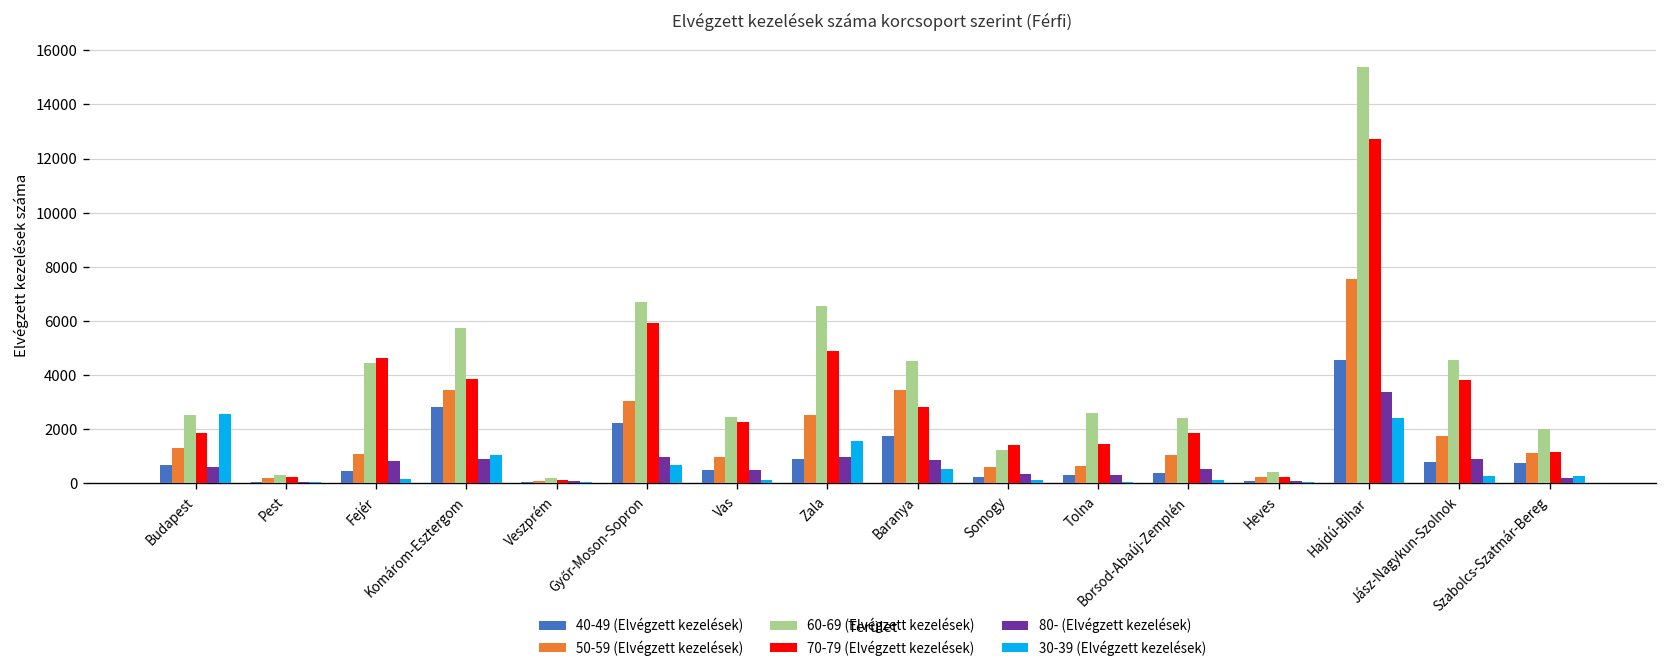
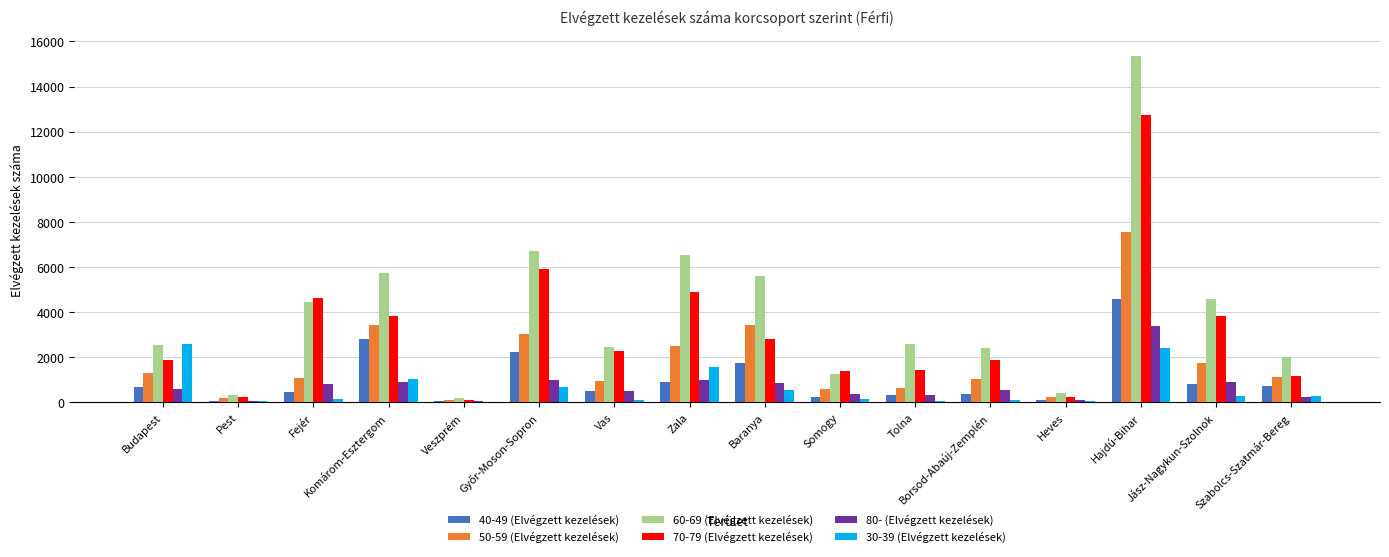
  {
    "40-49 (Elvégzett kezelések)": {
      "Budapest": 700,
      "Fejér": 500,
      "Komárom-Esztergom": 2800,
      "Győr-Moson-Sopron": 2200,
      "Vas": 500,
      "Zala": 900,
      "Baranya": 1700,
      "Somogy": 200,
      "Tolna": 300,
      "Borsod-Abaúj-Zemplén": 400,
      "Hajdú-Bihar": 4600,
      "Jász-Nagykun-Szolnok": 800,
      "Szabolcs-Szatmár-Bereg": 700
    },
    "50-59 (Elvégzett kezelések)": {
      "Budapest": 1300,
      "Pest": 200,
      "Fejér": 1100,
      "Komárom-Esztergom": 3400,
      "Győr-Moson-Sopron": 3000,
      "Vas": 1000,
      "Zala": 2500,
      "Baranya": 3400,
      "Somogy": 600,
      "Tolna": 600,
      "Borsod-Abaúj-Zemplén": 1000,
      "Heves": 200,
      "Hajdú-Bihar": 7600,
      "Jász-Nagykun-Szolnok": 1800,
      "Szabolcs-Szatmár-Bereg": 1100
    },
    "60-69 (Elvégzett kezelések)": {
      "Budapest": 2500,
      "Pest": 300,
      "Fejér": 4400,
      "Komárom-Esztergom": 5700,
      "Veszprém": 200,
      "Győr-Moson-Sopron": 6700,
      "Vas": 2400,
      "Zala": 6500,
-     "Baranya": 4500,
+     "Baranya": 5600,
      "Somogy": 1200,
      "Tolna": 2600,
      "Borsod-Abaúj-Zemplén": 2400,
      "Heves": 400,
      "Hajdú-Bihar": 15400,
      "Jász-Nagykun-Szolnok": 4600,
      "Szabolcs-Szatmár-Bereg": 2000
    },
    "70-79 (Elvégzett kezelések)": {
      "Budapest": 1900,
      "Pest": 200,
      "Fejér": 4600,
      "Komárom-Esztergom": 3800,
      "Győr-Moson-Sopron": 5900,
      "Vas": 2300,
      "Zala": 4900,
      "Baranya": 2800,
      "Somogy": 1400,
      "Tolna": 1400,
      "Borsod-Abaúj-Zemplén": 1900,
      "Heves": 200,
      "Hajdú-Bihar": 12700,
      "Jász-Nagykun-Szolnok": 3800,
      "Szabolcs-Szatmár-Bereg": 1100
    },
    "80- (Elvégzett kezelések)": {
      "Budapest": 600,
      "Fejér": 800,
      "Komárom-Esztergom": 900,
      "Győr-Moson-Sopron": 1000,
      "Vas": 500,
      "Zala": 1000,
      "Baranya": 900,
      "Somogy": 300,
      "Tolna": 300,
      "Borsod-Abaúj-Zemplén": 500,
      "Hajdú-Bihar": 3400,
      "Jász-Nagykun-Szolnok": 900,
      "Szabolcs-Szatmár-Bereg": 200
    },
    "30-39 (Elvégzett kezelések)": {
      "Budapest": 2600,
      "Fejér": 100,
      "Komárom-Esztergom": 1000,
      "Győr-Moson-Sopron": 700,
      "Vas": 100,
      "Zala": 1600,
      "Baranya": 500,
      "Somogy": 100,
      "Hajdú-Bihar": 2400,
      "Jász-Nagykun-Szolnok": 300,
      "Szabolcs-Szatmár-Bereg": 300
    }
  }
